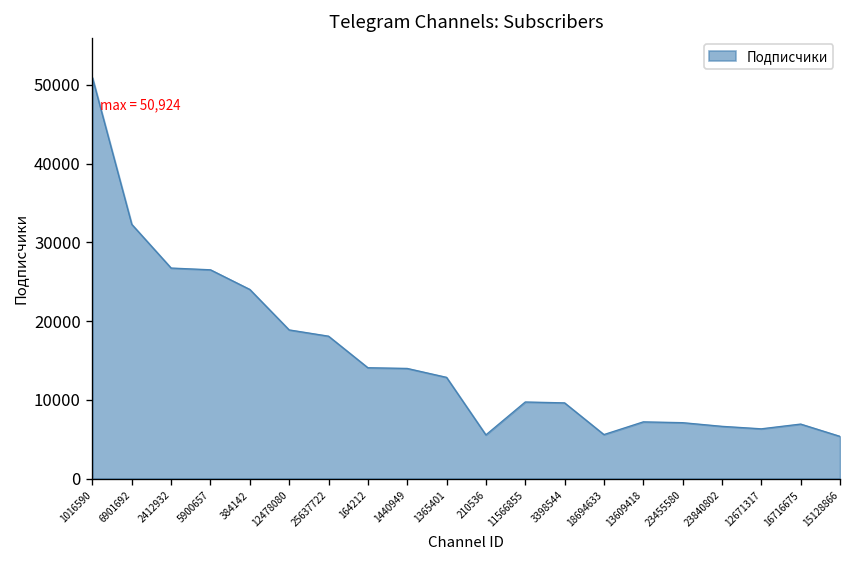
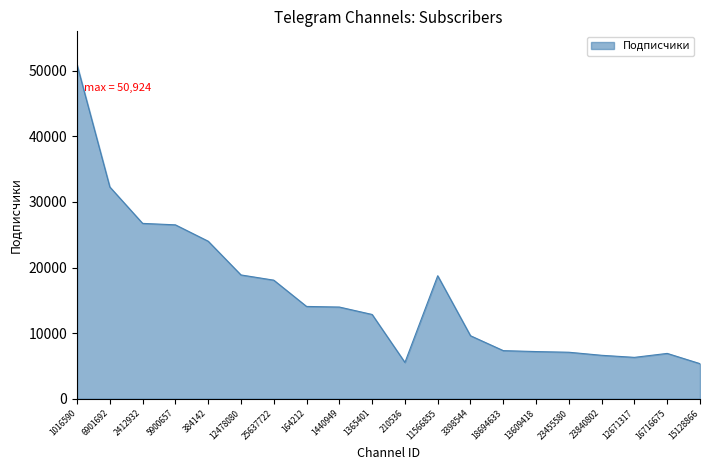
  {
    "6901692": 32000,
    "2412932": 27000,
    "5900657": 27000,
    "384142": 24000,
    "12478080": 19000,
    "25637722": 18000,
    "164212": 14000,
    "1440949": 14000,
    "1365401": 13000,
    "210536": 6000,
-   "11566855": 10000,
+   "11566855": 19000,
    "3398544": 10000,
-   "18694633": 6000,
+   "18694633": 7000,
    "13609418": 7000,
    "23455580": 7000,
    "23840802": 7000,
    "12671317": 6000,
    "16716675": 7000,
    "15128866": 5000
  }
